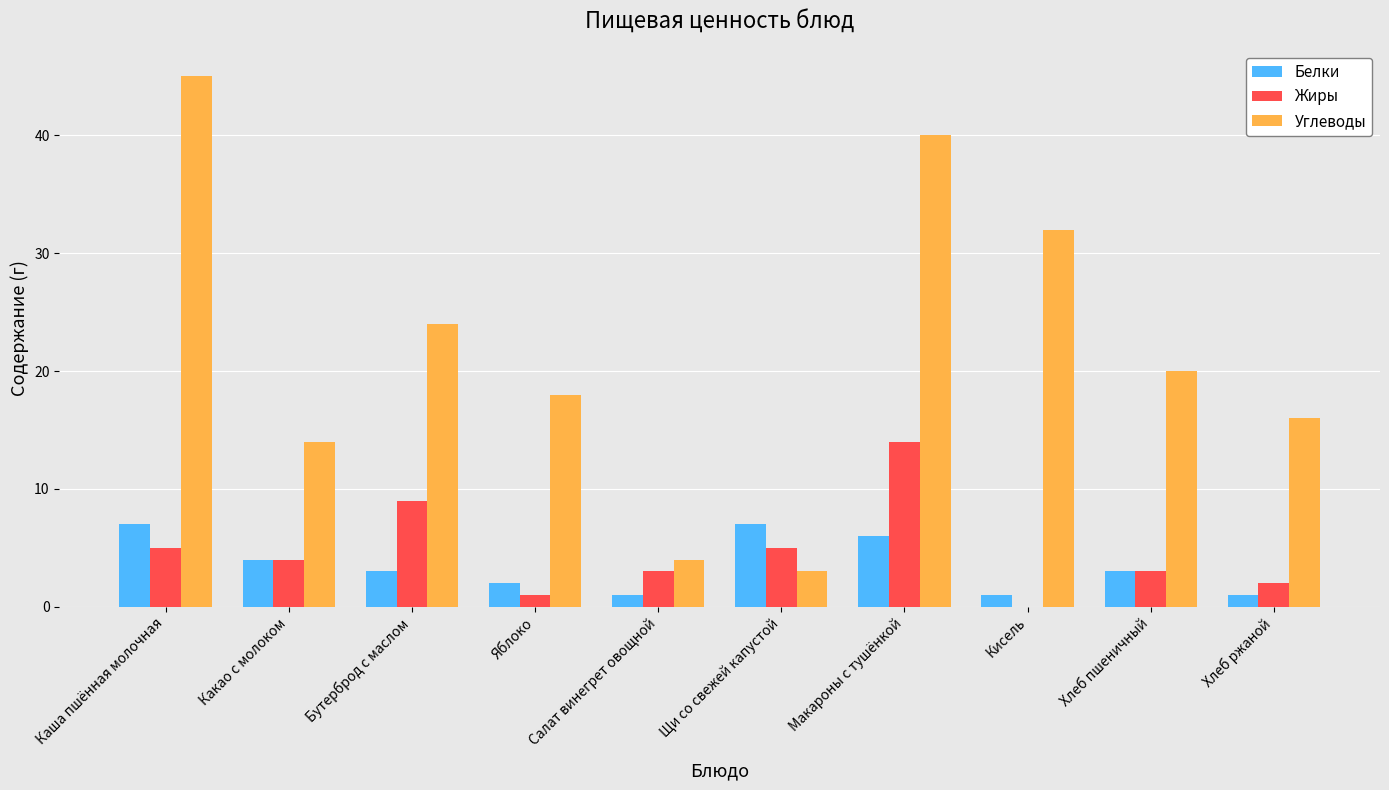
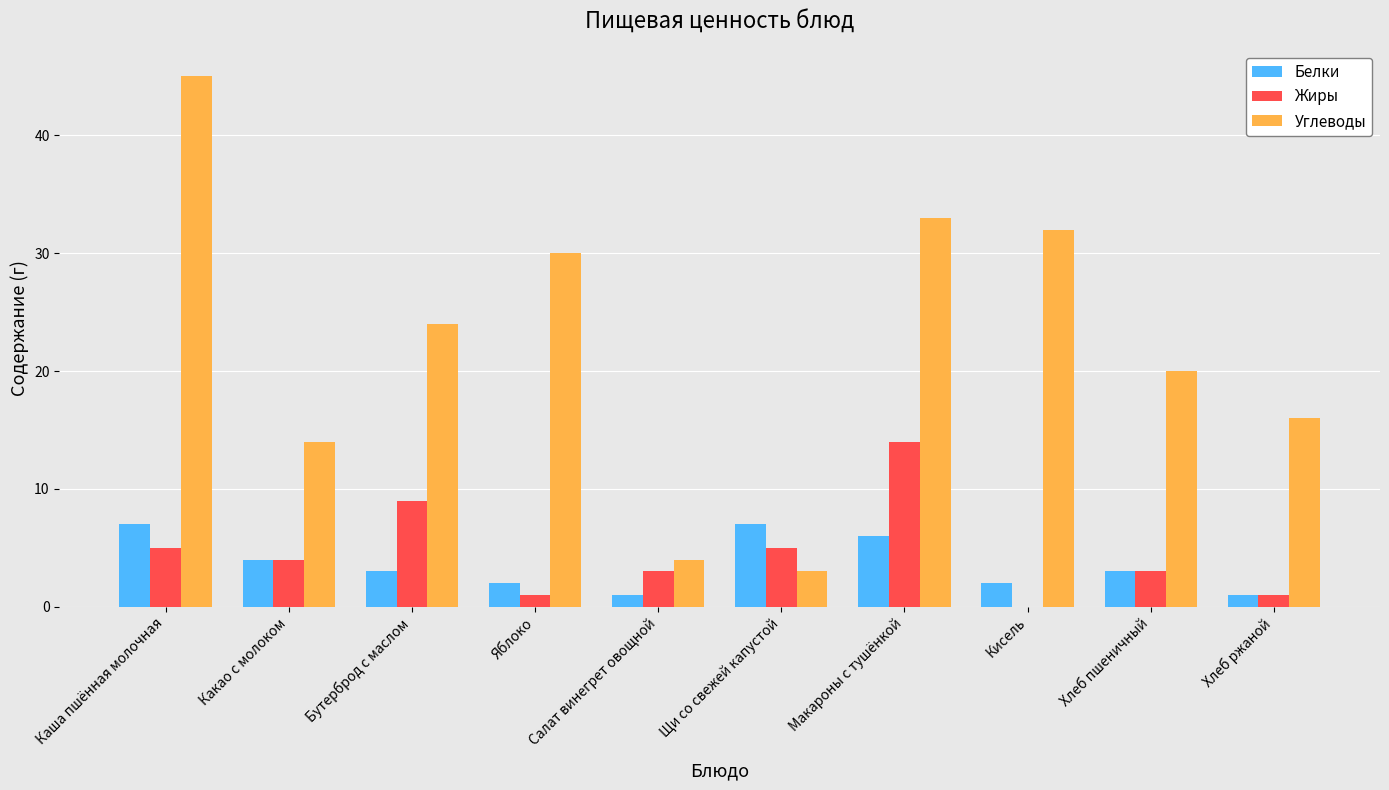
  {
    "Белки": {
      "Каша пшённая молочная": 7,
      "Какао с молоком": 4,
      "Бутерброд с маслом": 3,
      "Яблоко": 2,
      "Салат винегрет овощной": 1,
      "Щи со свежей капустой": 7,
      "Макароны с тушёнкой": 6,
-     "Кисель": 1,
+     "Кисель": 2,
      "Хлеб пшеничный": 3,
      "Хлеб ржаной": 1
    },
    "Жиры": {
      "Каша пшённая молочная": 5,
      "Какао с молоком": 4,
      "Бутерброд с маслом": 9,
      "Яблоко": 1,
      "Салат винегрет овощной": 3,
      "Щи со свежей капустой": 5,
      "Макароны с тушёнкой": 14,
      "Кисель": 0,
      "Хлеб пшеничный": 3,
-     "Хлеб ржаной": 2
+     "Хлеб ржаной": 1
    },
    "Углеводы": {
      "Каша пшённая молочная": 45,
      "Какао с молоком": 14,
      "Бутерброд с маслом": 24,
-     "Яблоко": 18,
+     "Яблоко": 30,
      "Салат винегрет овощной": 4,
      "Щи со свежей капустой": 3,
-     "Макароны с тушёнкой": 40,
+     "Макароны с тушёнкой": 33,
      "Кисель": 32,
      "Хлеб пшеничный": 20,
      "Хлеб ржаной": 16
    }
  }
